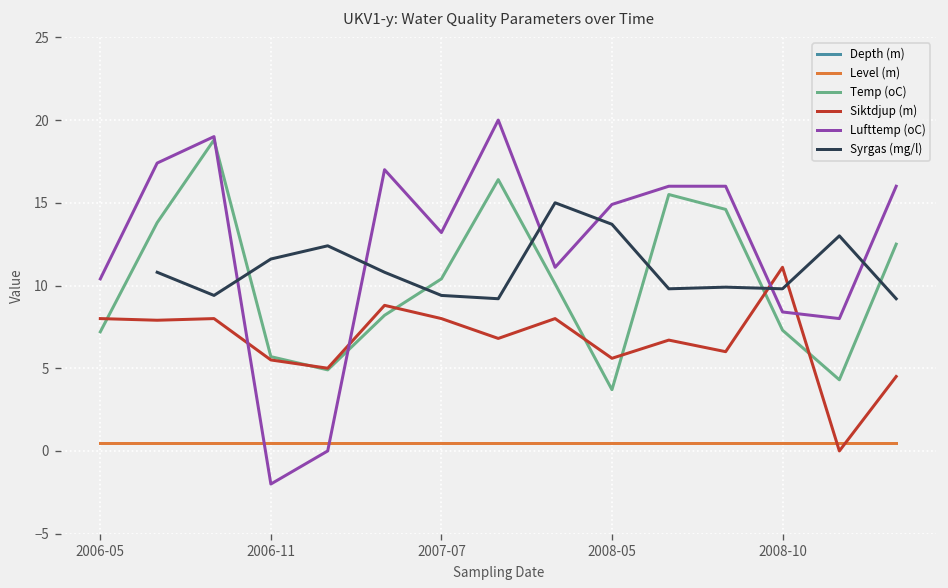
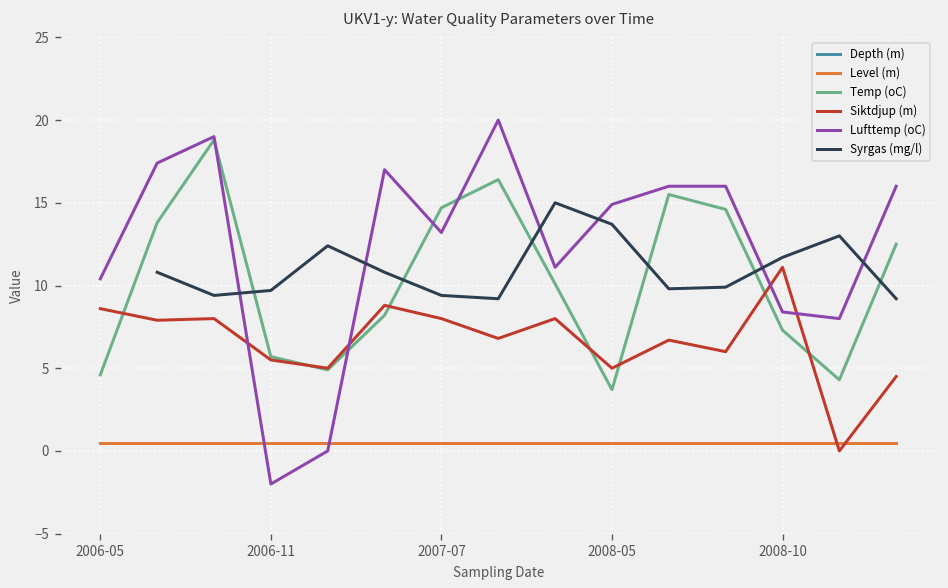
  {
    "Level (m)": {
      "2006-05": 0.5,
      "2006-11": 0.5,
      "2007-07": 0.5,
      "2008-05": 0.5,
      "2008-10": 0.5
    },
    "Temp (oC)": {
-     "2006-05": 7.2,
+     "2006-05": 4.6,
      "2006-11": 5.7,
-     "2007-07": 10.4,
+     "2007-07": 14.7,
      "2008-05": 3.7,
      "2008-10": 7.3
    },
    "Siktdjup (m)": {
-     "2006-05": 8.0,
+     "2006-05": 8.6,
      "2006-11": 5.5,
      "2007-07": 8.0,
-     "2008-05": 5.6,
+     "2008-05": 5.0,
      "2008-10": 11.1
    },
    "Lufttemp (oC)": {
      "2006-05": 10.4,
      "2006-11": -2.0,
      "2007-07": 13.2,
      "2008-05": 14.9,
      "2008-10": 8.4
    },
    "Syrgas (mg/l)": {
-     "2006-11": 11.6,
+     "2006-11": 9.7,
      "2007-07": 9.4,
      "2008-05": 13.7,
-     "2008-10": 9.8
+     "2008-10": 11.7
    }
  }
